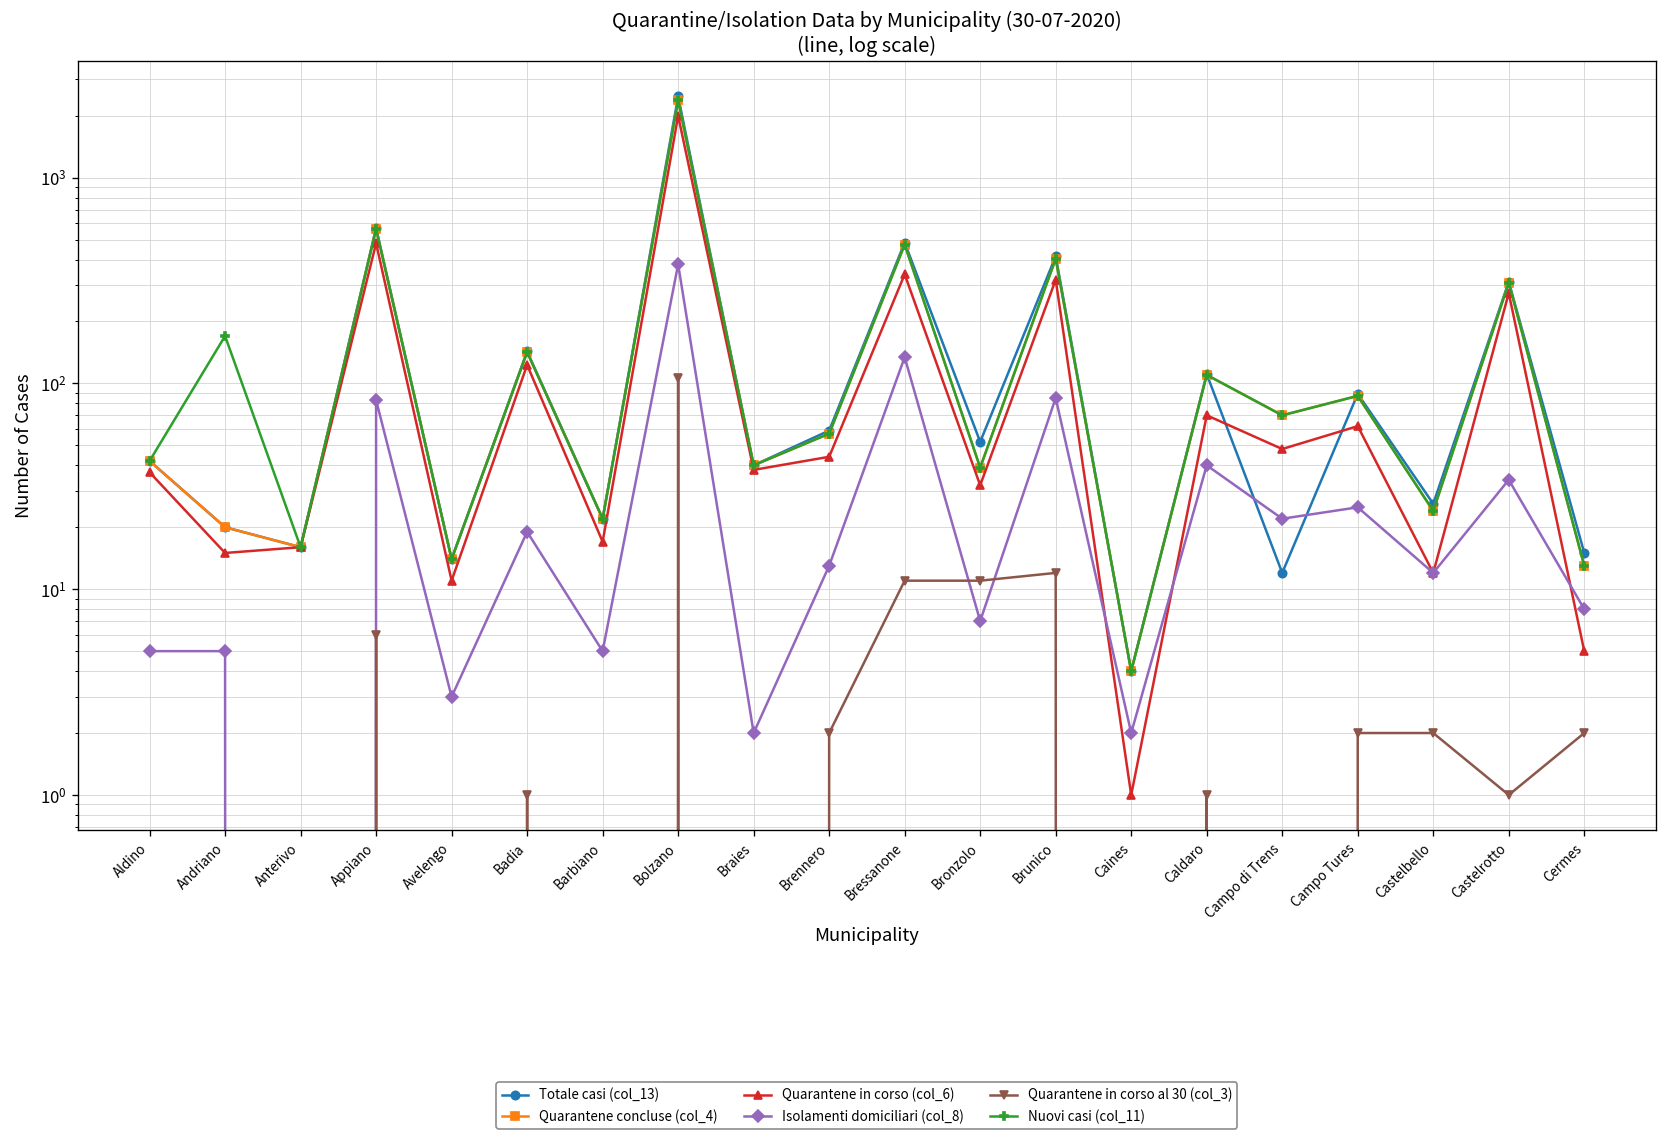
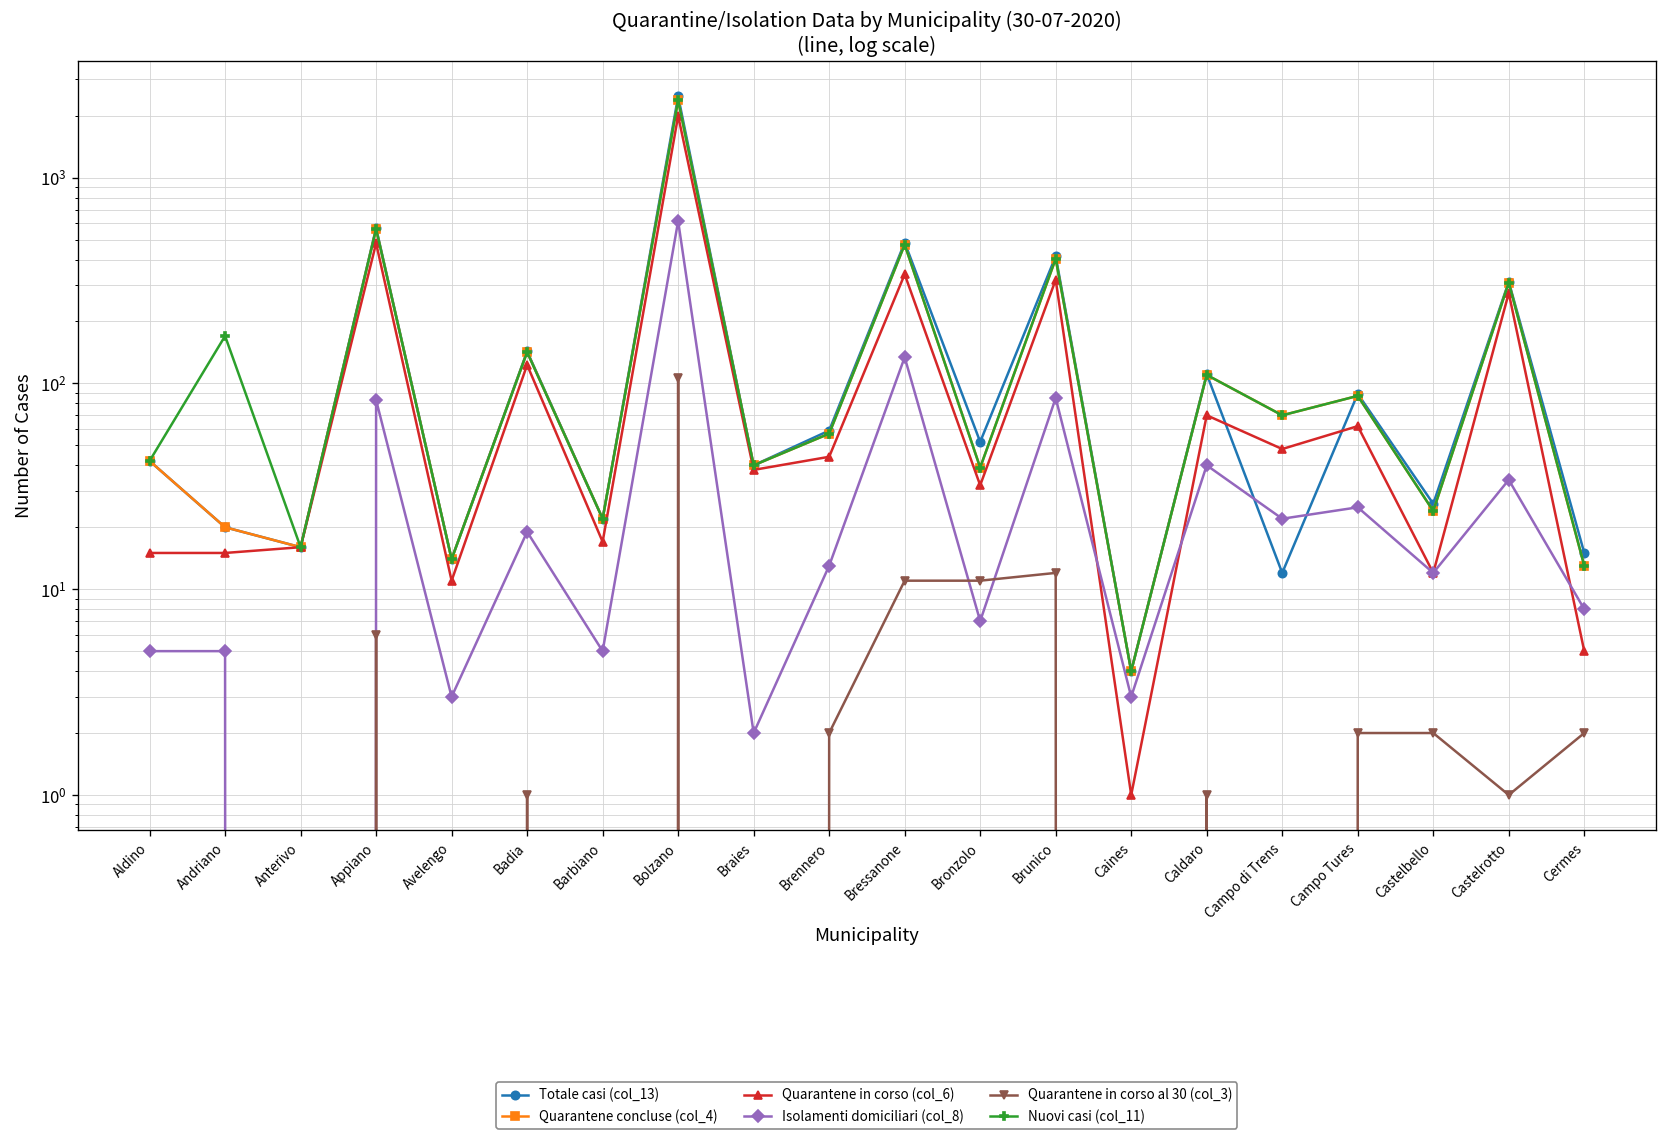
  {
    "Totale casi (col_13)": {
      "Bolzano": 2500,
      "Brennero": 59,
      "Bronzolo": 52,
      "Campo di Trens": 12,
      "Castelbello": 26,
      "Cermes": 15
    },
    "Quarantene in corso (col_6)": {
-     "Aldino": 37,
+     "Aldino": 15,
      "Andriano": 15,
      "Appiano": 480,
      "Avelengo": 11,
      "Badia": 120,
      "Barbiano": 17,
      "Bolzano": 2000,
      "Braies": 38,
      "Brennero": 44,
      "Bressanone": 340,
      "Bronzolo": 32,
      "Brunico": 320,
      "Caines": 1,
      "Caldaro": 70,
      "Campo di Trens": 48,
      "Campo Tures": 62,
      "Castelrotto": 280,
      "Cermes": 5
    },
    "Isolamenti domiciliari (col_8)": {
      "Aldino": 5,
      "Andriano": 5,
      "Appiano": 80,
      "Avelengo": 3,
      "Badia": 19,
      "Barbiano": 5,
-     "Bolzano": 380,
+     "Bolzano": 620,
      "Braies": 2,
      "Brennero": 13,
      "Bressanone": 130,
      "Bronzolo": 7,
      "Brunico": 90,
-     "Caines": 2,
+     "Caines": 3,
      "Caldaro": 40,
      "Campo di Trens": 22,
      "Campo Tures": 25,
      "Castelrotto": 34,
      "Cermes": 8
    },
    "Quarantene in corso al 30 (col_3)": {
      "Appiano": 6,
      "Badia": 1,
      "Bolzano": 110,
      "Brennero": 2,
      "Bressanone": 11,
      "Bronzolo": 11,
      "Brunico": 12,
      "Caldaro": 1,
      "Campo Tures": 2,
      "Castelbello": 2,
      "Castelrotto": 1,
      "Cermes": 2
    },
    "Nuovi casi (col_11)": {
      "Andriano": 170
    }
  }
